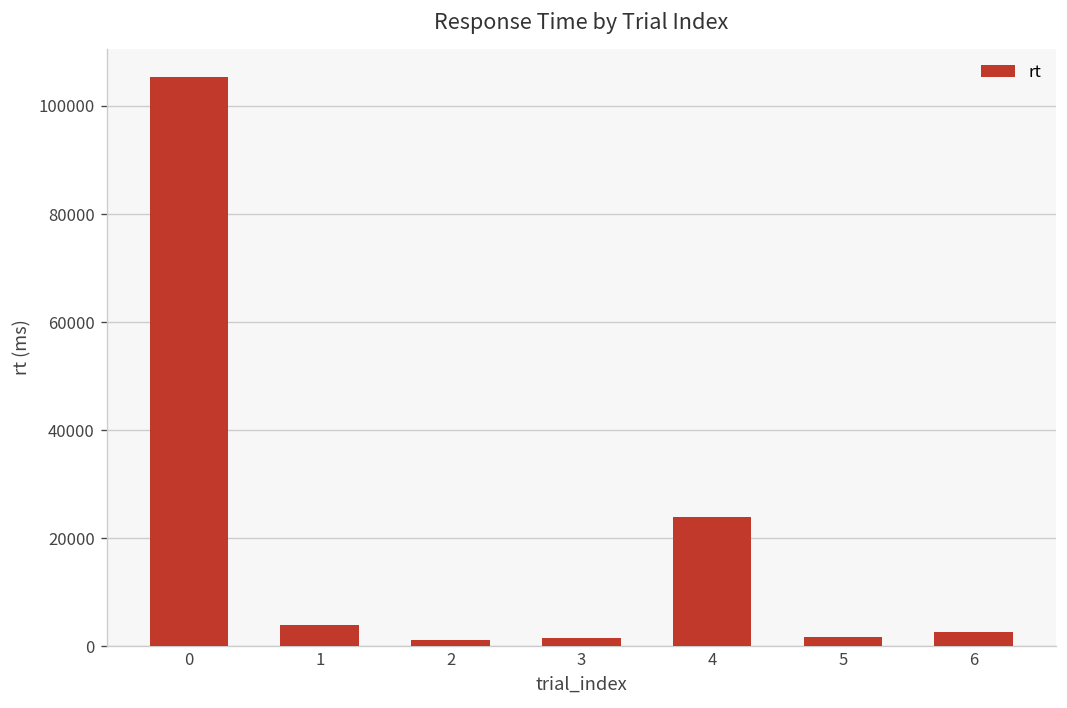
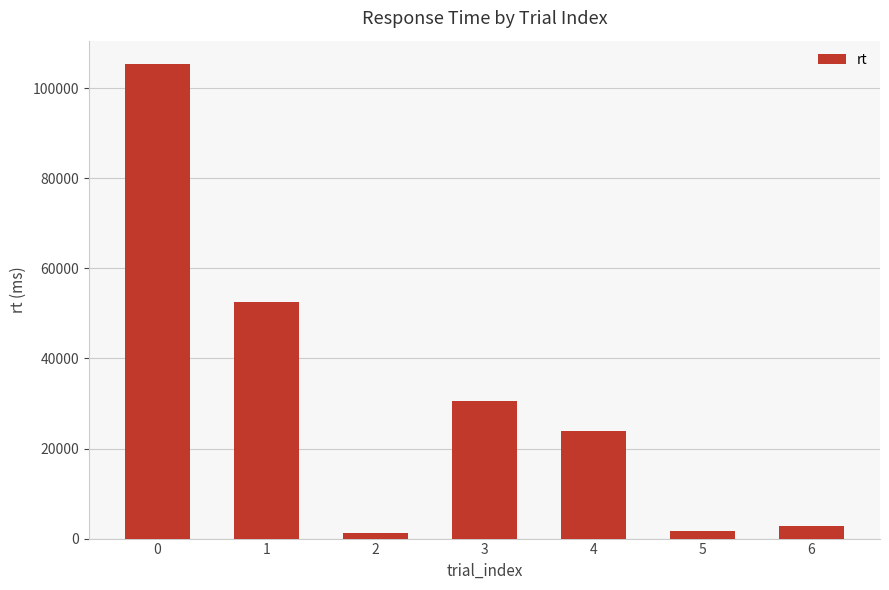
  {
    "0": 105000,
-   "1": 4000,
+   "1": 53000,
    "2": 1000,
-   "3": 2000,
+   "3": 30000,
    "4": 24000,
    "5": 2000,
    "6": 3000
  }
